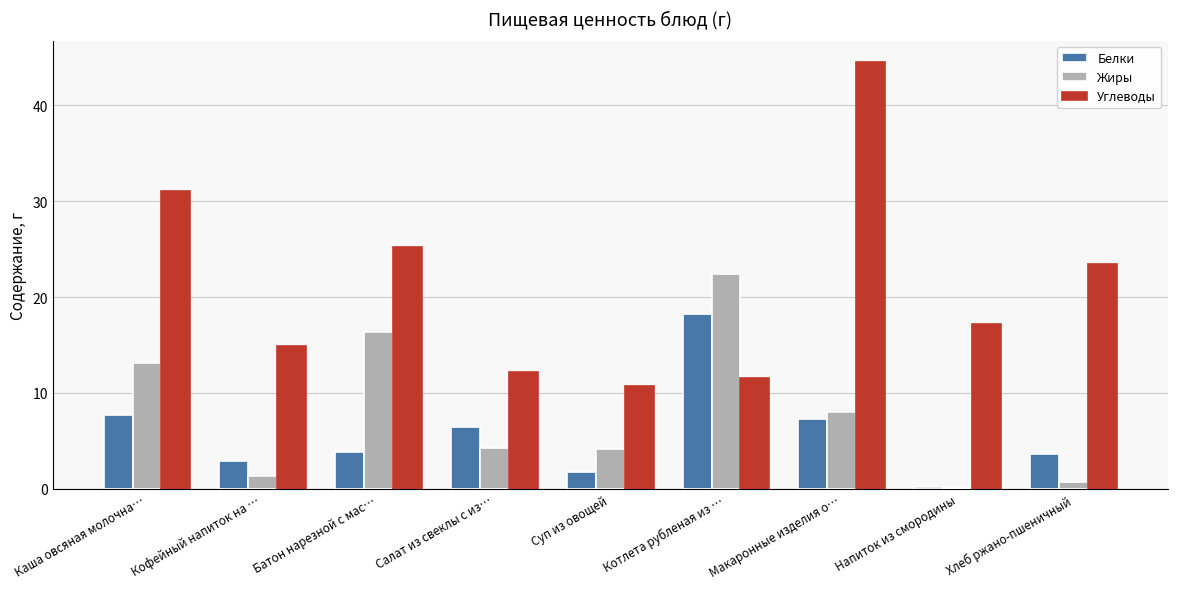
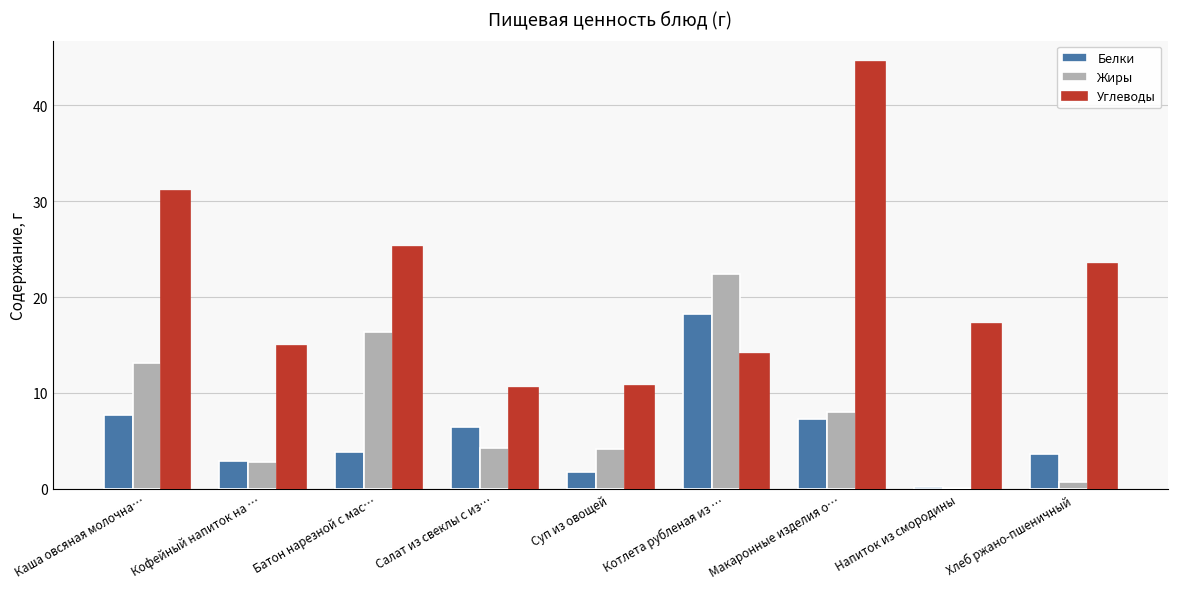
  {
    "Белки": {
      "Каша овсяная молочна…": 8,
      "Кофейный напиток на …": 3,
      "Батон нарезной с мас…": 4,
      "Салат из свеклы с из…": 7,
      "Суп из овощей": 2,
      "Котлета рубленая из …": 18,
      "Макаронные изделия о…": 7,
      "Хлеб ржано-пшеничный": 4
    },
    "Жиры": {
      "Каша овсяная молочна…": 13,
-     "Кофейный напиток на …": 1,
+     "Кофейный напиток на …": 3,
      "Батон нарезной с мас…": 16,
      "Салат из свеклы с из…": 4,
      "Суп из овощей": 4,
      "Котлета рубленая из …": 22,
      "Макаронные изделия о…": 8,
      "Хлеб ржано-пшеничный": 1
    },
    "Углеводы": {
      "Каша овсяная молочна…": 31,
      "Кофейный напиток на …": 15,
      "Батон нарезной с мас…": 25,
-     "Салат из свеклы с из…": 12,
+     "Салат из свеклы с из…": 11,
      "Суп из овощей": 11,
-     "Котлета рубленая из …": 12,
+     "Котлета рубленая из …": 14,
      "Макаронные изделия о…": 45,
      "Напиток из смородины": 17,
      "Хлеб ржано-пшеничный": 23
    }
  }
